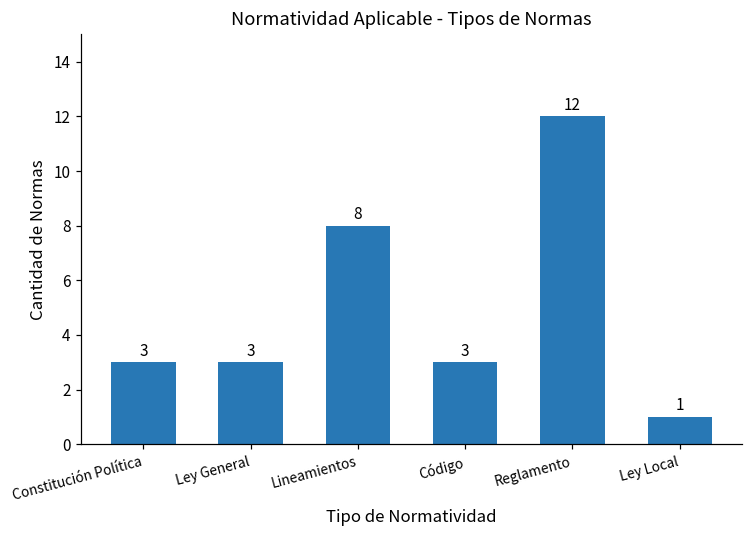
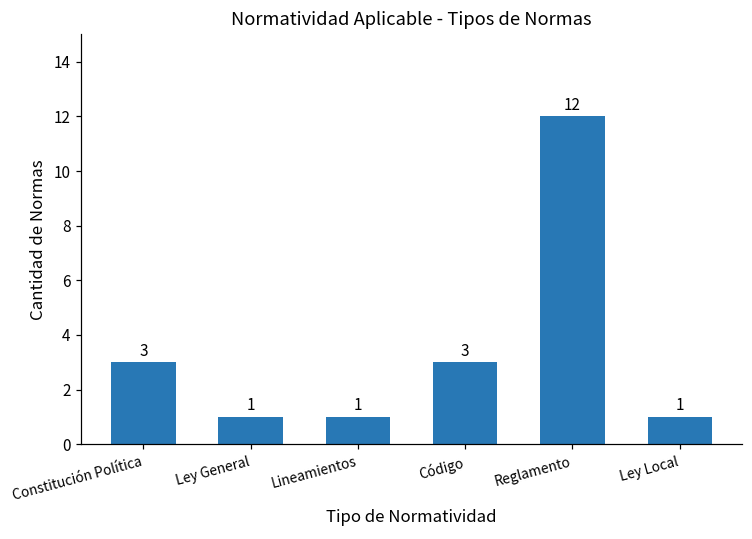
  {
    "Constitución Política": 3,
-   "Ley General": 3,
-   "Lineamientos": 8,
+   "Ley General": 1,
+   "Lineamientos": 1,
    "Código": 3,
    "Reglamento": 12,
    "Ley Local": 1
  }
